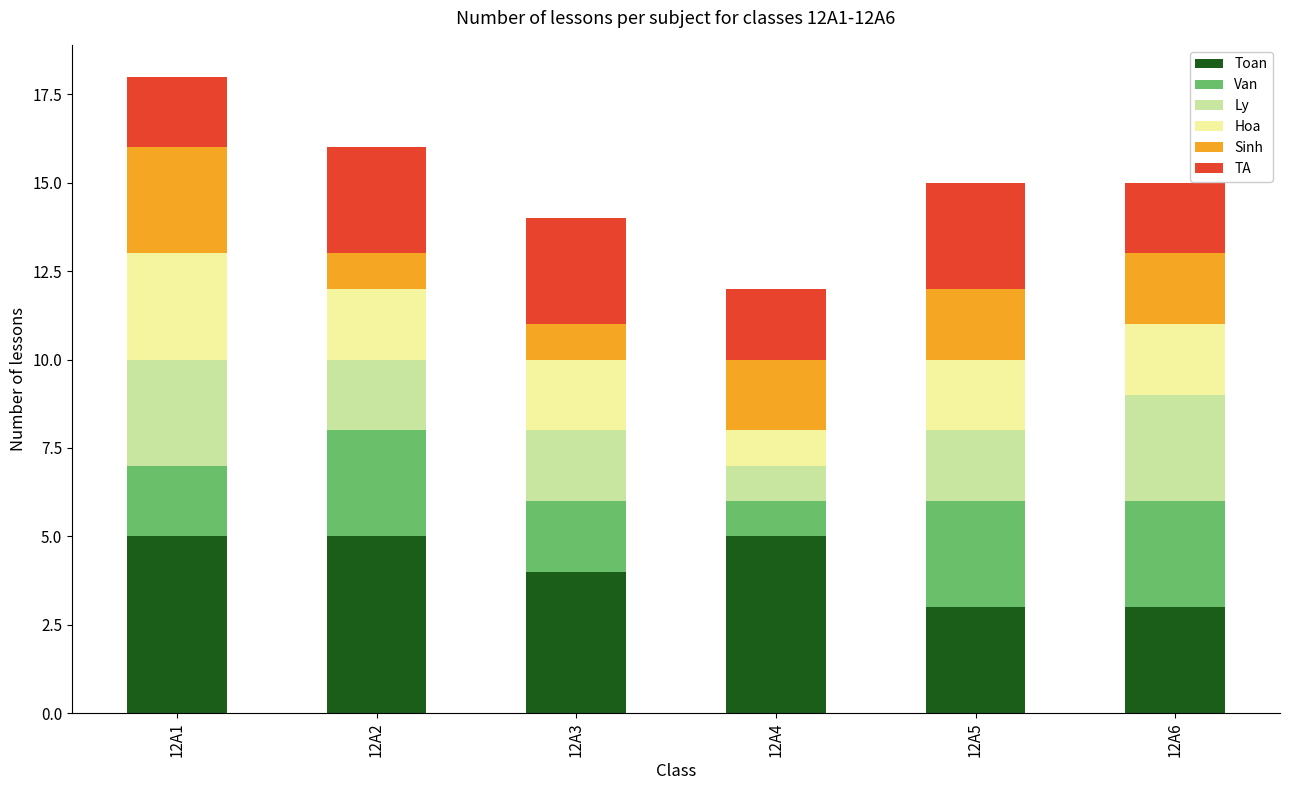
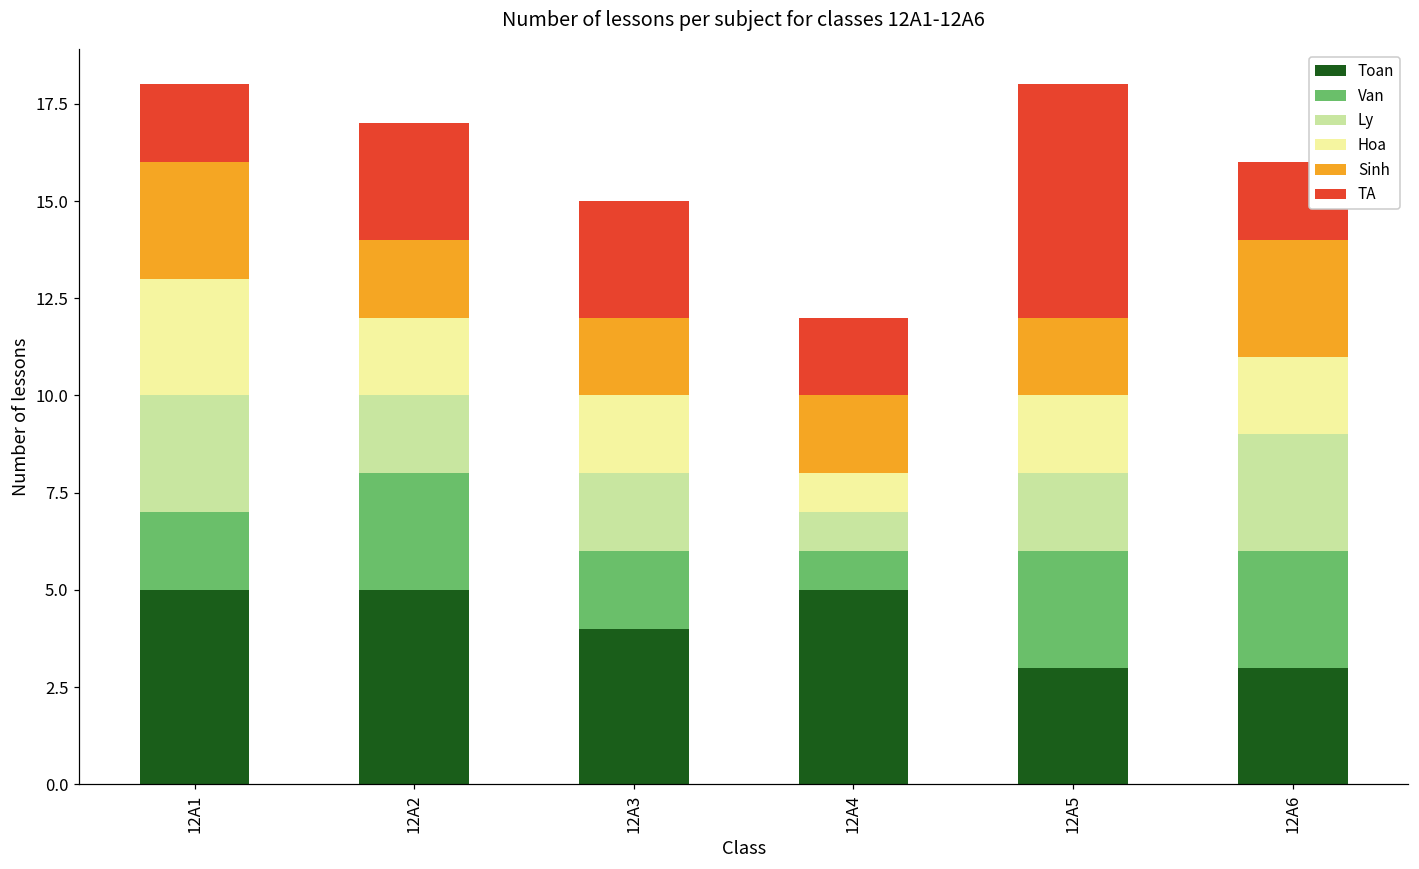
  {
    "Toan": {
      "12A1": 5,
      "12A2": 5,
      "12A3": 4,
      "12A4": 5,
      "12A5": 3,
      "12A6": 3
    },
    "Van": {
      "12A1": 2,
      "12A2": 3,
      "12A3": 2,
      "12A4": 1,
      "12A5": 3,
      "12A6": 3
    },
    "Sinh": {
      "12A1": 3,
-     "12A2": 1,
-     "12A3": 1,
+     "12A2": 2,
+     "12A3": 2,
      "12A4": 2,
      "12A5": 2,
-     "12A6": 2
+     "12A6": 3
    },
    "TA": {
      "12A1": 2,
      "12A2": 3,
      "12A3": 3,
      "12A4": 2,
-     "12A5": 3,
+     "12A5": 6,
      "12A6": 2
    }
  }
